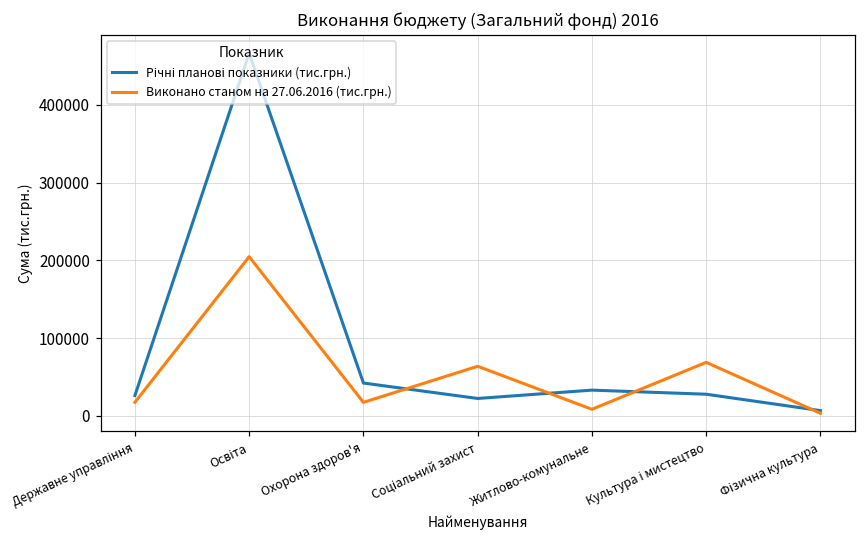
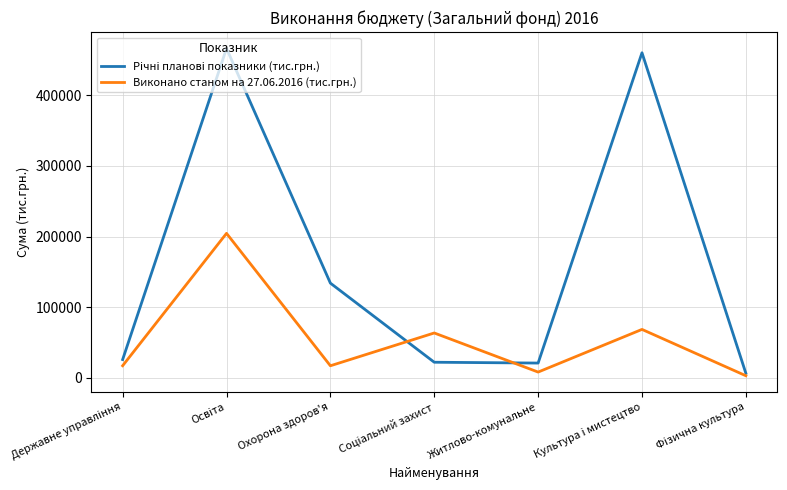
  {
    "Річні планові показники (тис.грн.)": {
      "Державне управління": 30000,
-     "Охорона здоров'я": 40000,
+     "Охорона здоров'я": 130000,
      "Соціальний захист": 20000,
-     "Житлово-комунальне": 30000,
-     "Культура і мистецтво": 30000
+     "Житлово-комунальне": 20000,
+     "Культура і мистецтво": 460000
    },
    "Виконано станом на 27.06.2016 (тис.грн.)": {
      "Державне управління": 20000,
      "Освіта": 200000,
      "Охорона здоров'я": 20000,
      "Соціальний захист": 60000,
      "Житлово-комунальне": 10000,
      "Культура і мистецтво": 70000
    }
  }
